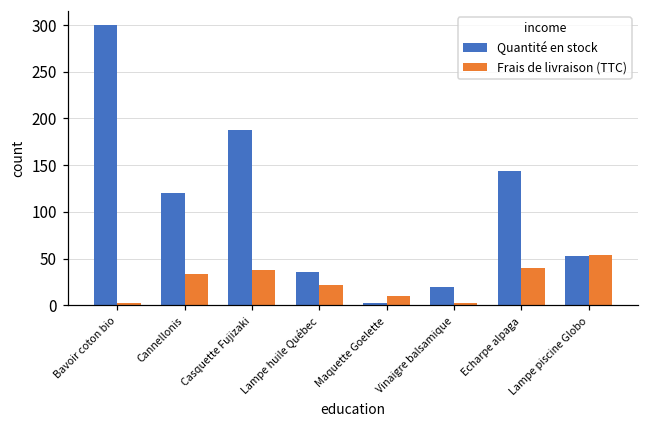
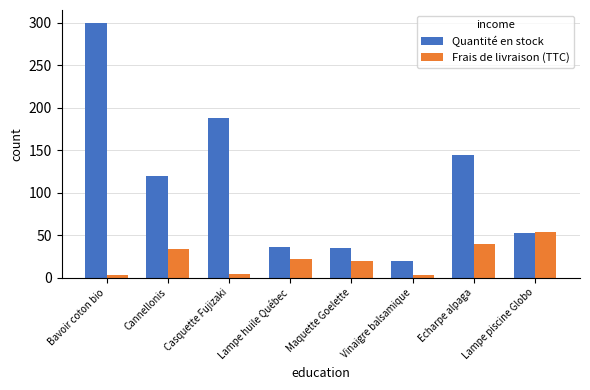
  {
    "Quantité en stock": {
      "Bavoir coton bio": 300,
      "Cannellonis": 120,
      "Casquette Fujizaki": 190,
      "Lampe huile Québec": 40,
-     "Maquette Goelette": 0,
+     "Maquette Goelette": 40,
      "Vinaigre balsamique": 20,
      "Echarpe alpaga": 140,
      "Lampe piscine Globo": 50
    },
    "Frais de livraison (TTC)": {
      "Bavoir coton bio": 0,
      "Cannellonis": 30,
-     "Casquette Fujizaki": 40,
+     "Casquette Fujizaki": 0,
      "Lampe huile Québec": 20,
-     "Maquette Goelette": 10,
+     "Maquette Goelette": 20,
      "Vinaigre balsamique": 0,
      "Echarpe alpaga": 40,
      "Lampe piscine Globo": 50
    }
  }
